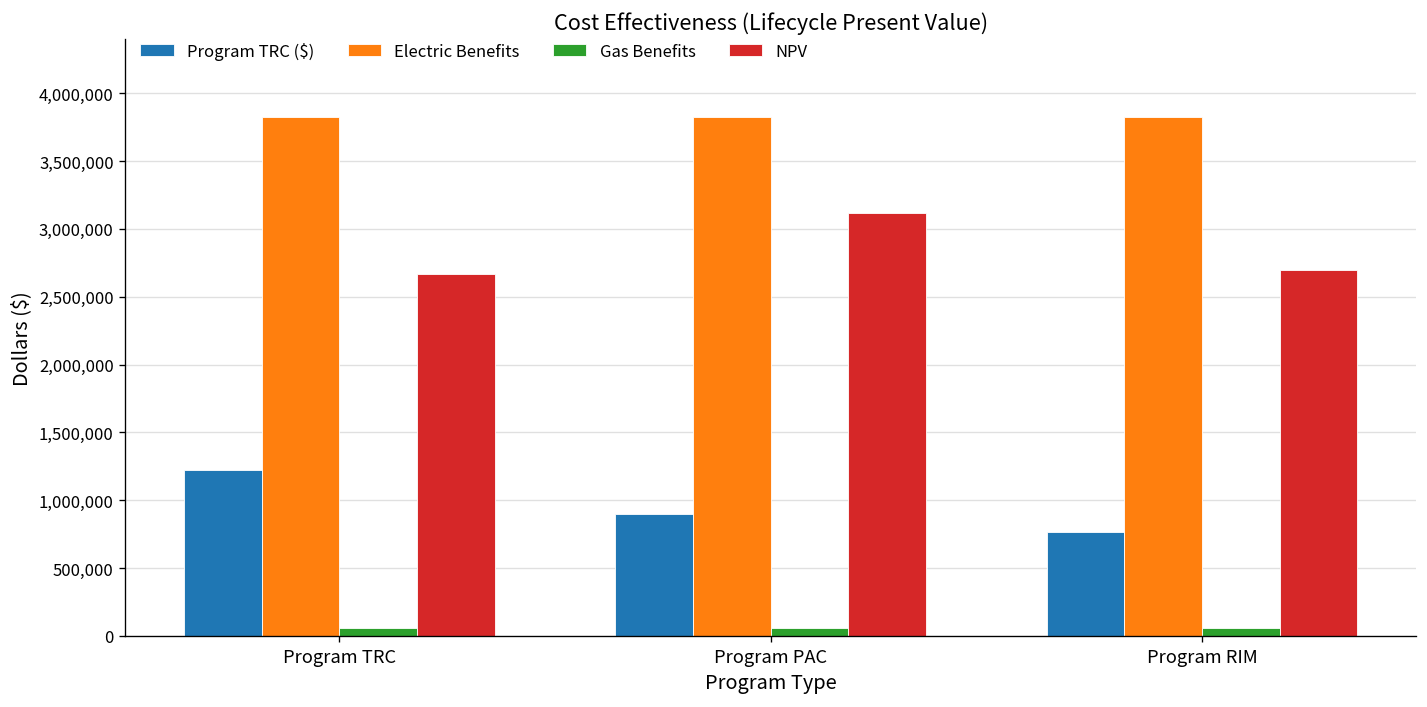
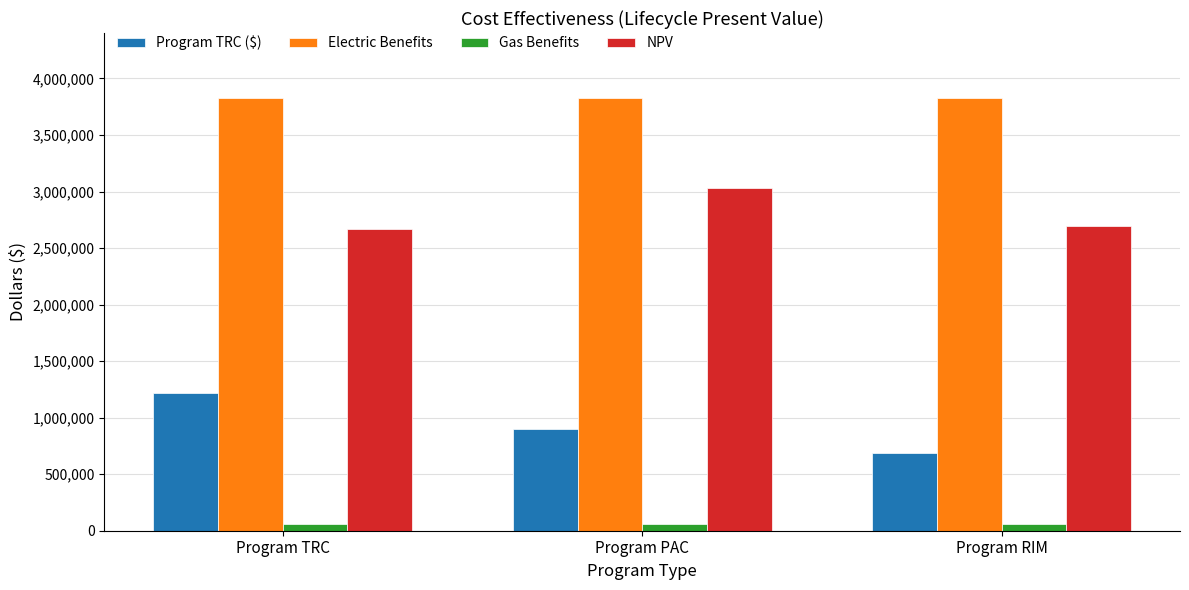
  {
    "Program TRC ($)": {
      "Program TRC": "1,220,000",
      "Program PAC": "900,000",
-     "Program RIM": "770,000"
+     "Program RIM": "680,000"
    },
    "Electric Benefits": {
      "Program TRC": "3,830,000",
      "Program PAC": "3,830,000",
      "Program RIM": "3,830,000"
    },
    "Gas Benefits": {
      "Program TRC": "60,000",
      "Program PAC": "60,000",
      "Program RIM": "60,000"
    },
    "NPV": {
      "Program TRC": "2,670,000",
-     "Program PAC": "3,120,000",
+     "Program PAC": "3,040,000",
      "Program RIM": "2,700,000"
    }
  }
